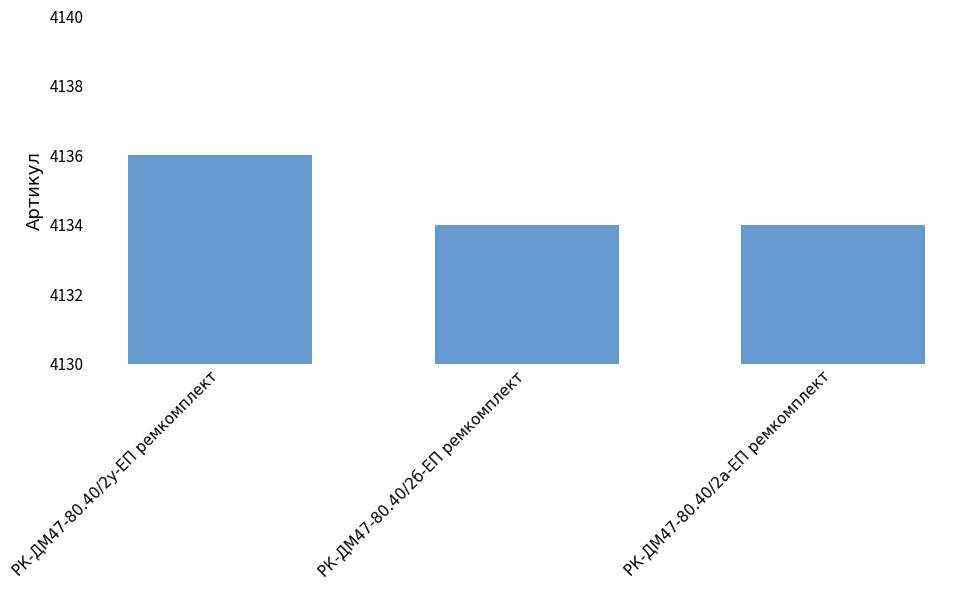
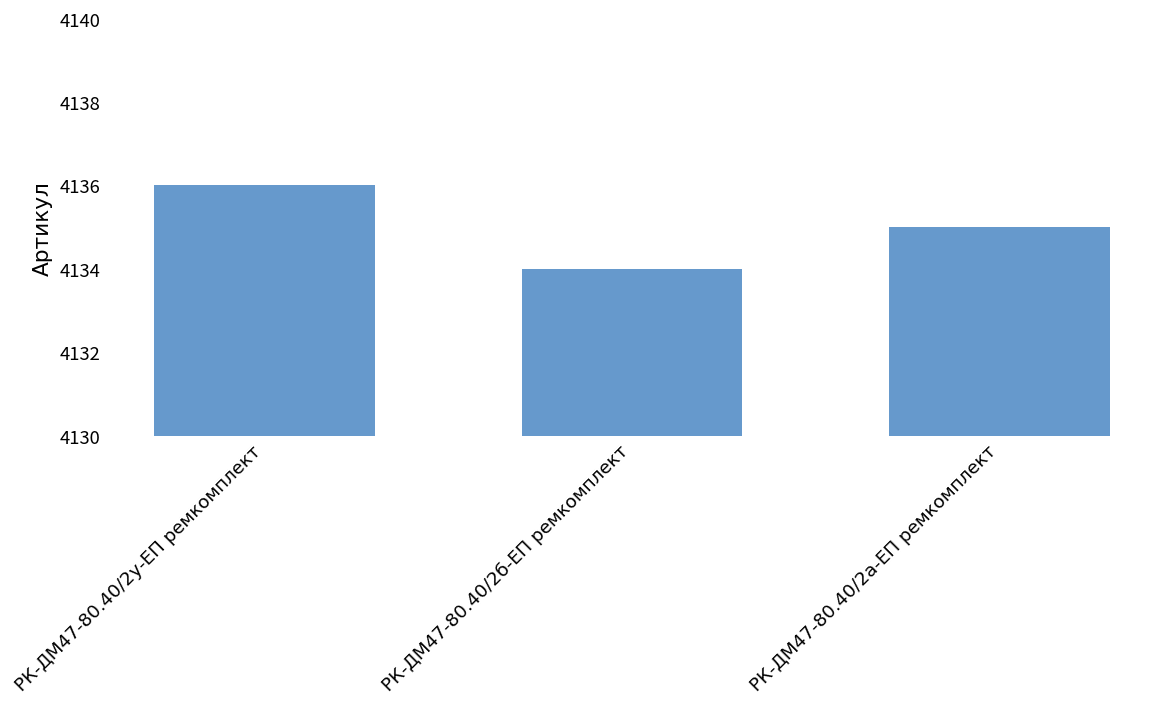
  {
    "РК-ДМ47-80.40/2у-ЕП ремкомплект": 4136,
    "РК-ДМ47-80.40/2б-ЕП ремкомплект": 4134,
-   "РК-ДМ47-80.40/2а-ЕП ремкомплект": 4134
+   "РК-ДМ47-80.40/2а-ЕП ремкомплект": 4135
  }
